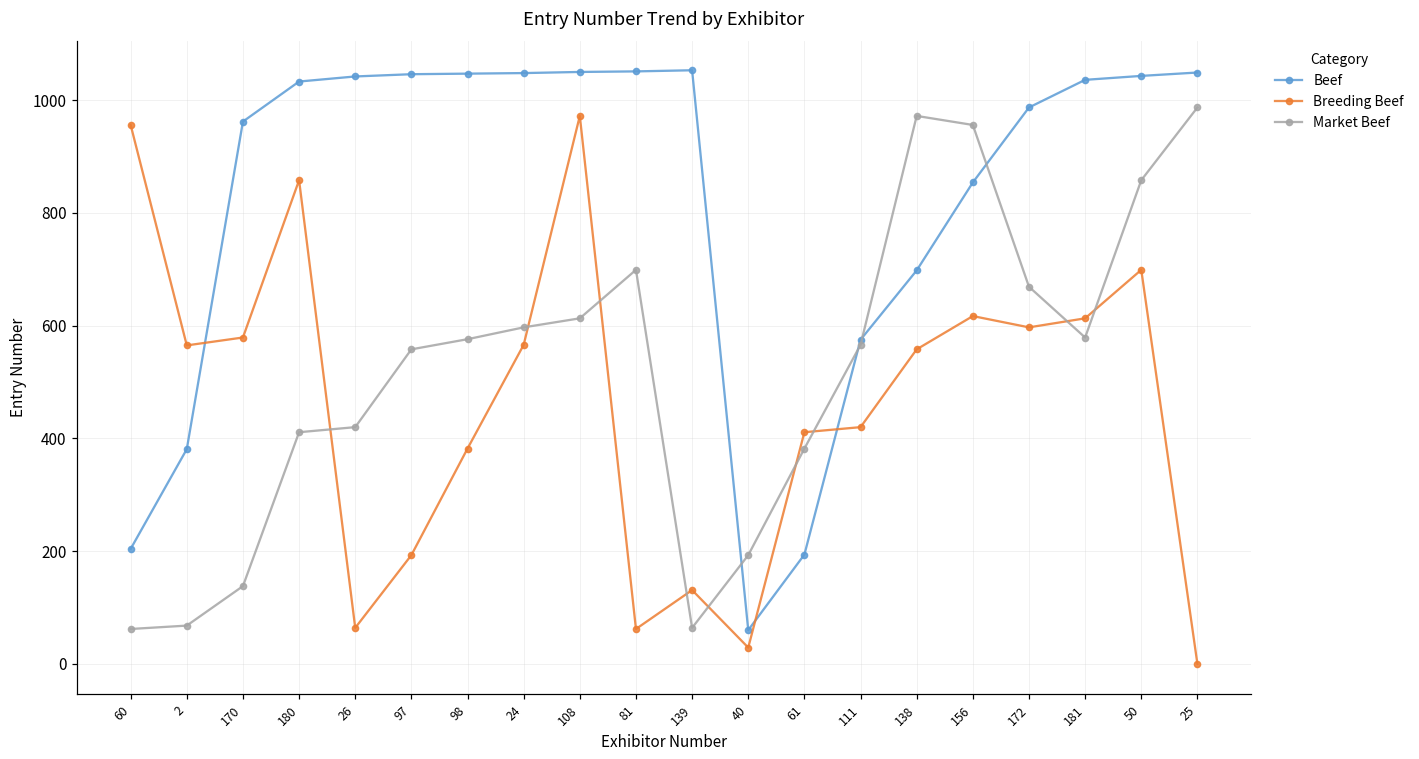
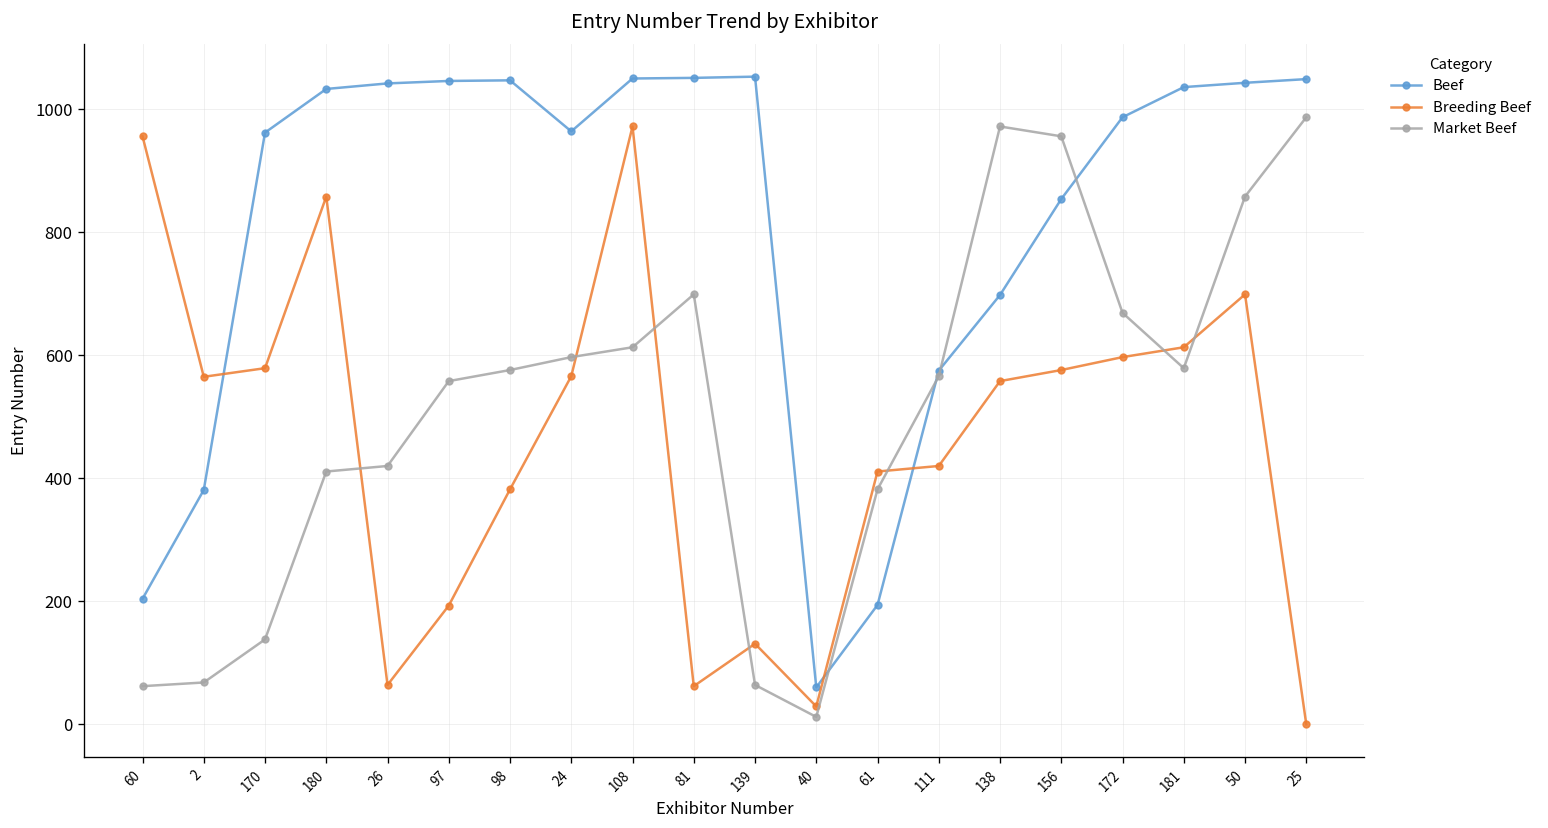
  {
    "Beef": {
      "60": 200,
      "2": 380,
      "170": 960,
      "180": 1030,
      "26": 1040,
      "97": 1050,
      "98": 1050,
-     "24": 1050,
+     "24": 960,
      "108": 1050,
      "81": 1050,
      "139": 1050,
      "40": 60,
      "61": 190,
      "111": 580,
      "138": 700,
      "156": 850,
      "172": 990,
      "181": 1040,
      "50": 1040,
      "25": 1050
    },
    "Breeding Beef": {
      "60": 960,
      "2": 570,
      "170": 580,
      "180": 860,
      "26": 60,
      "97": 190,
      "98": 380,
      "24": 570,
      "108": 970,
      "81": 60,
      "139": 130,
      "40": 30,
      "61": 410,
      "111": 420,
      "138": 560,
-     "156": 620,
+     "156": 580,
      "172": 600,
      "181": 610,
      "50": 700,
      "25": 0
    },
    "Market Beef": {
      "60": 60,
      "2": 70,
      "170": 140,
      "180": 410,
      "26": 420,
      "97": 560,
      "98": 580,
      "24": 600,
      "108": 610,
      "81": 700,
      "139": 60,
-     "40": 190,
+     "40": 10,
      "61": 380,
      "111": 570,
      "138": 970,
      "156": 960,
      "172": 670,
      "181": 580,
      "50": 860,
      "25": 990
    }
  }
